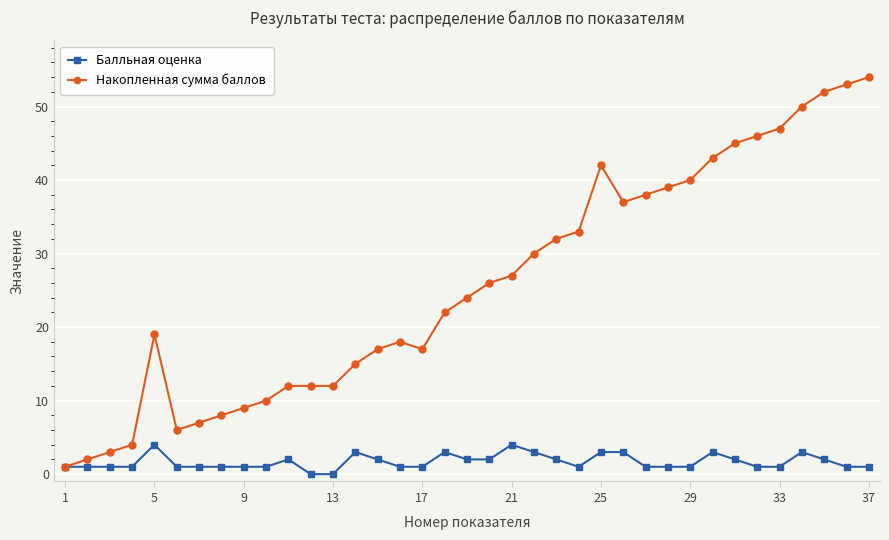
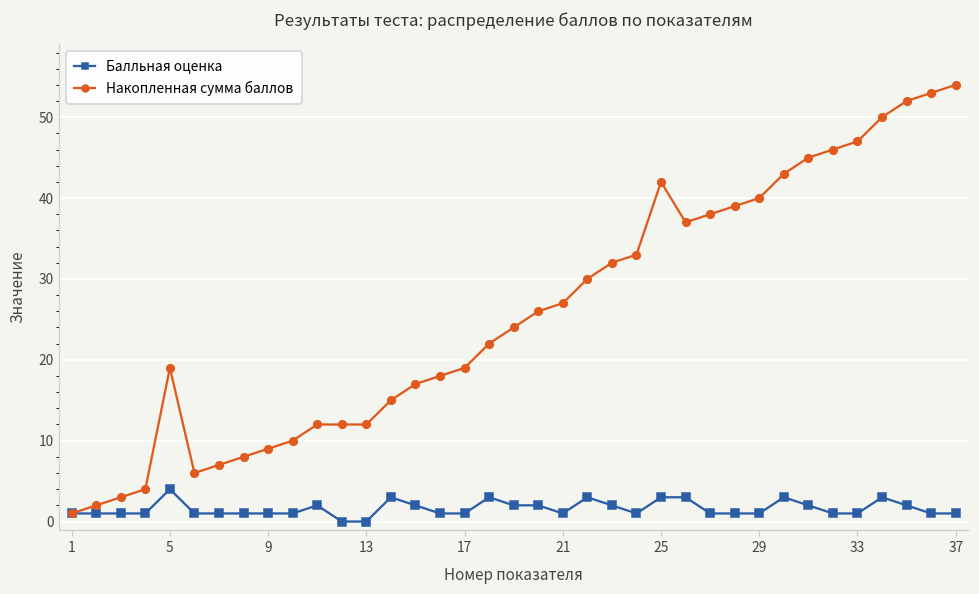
  {
    "Балльная оценка": {
      "5": 4,
      "9": 1,
      "13": 0,
      "17": 1,
-     "21": 4,
+     "21": 1,
      "25": 3,
      "29": 1,
      "33": 1,
      "37": 1
    },
    "Накопленная сумма баллов": {
      "5": 19,
      "9": 9,
      "13": 12,
-     "17": 17,
+     "17": 19,
      "21": 27,
      "25": 42,
      "29": 40,
      "33": 47,
      "37": 54
    }
  }
